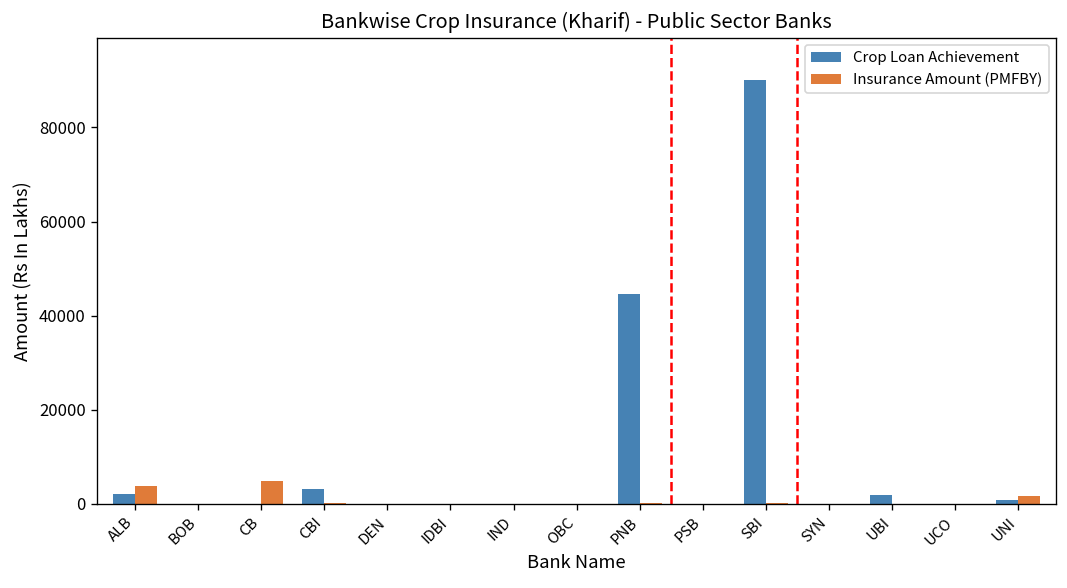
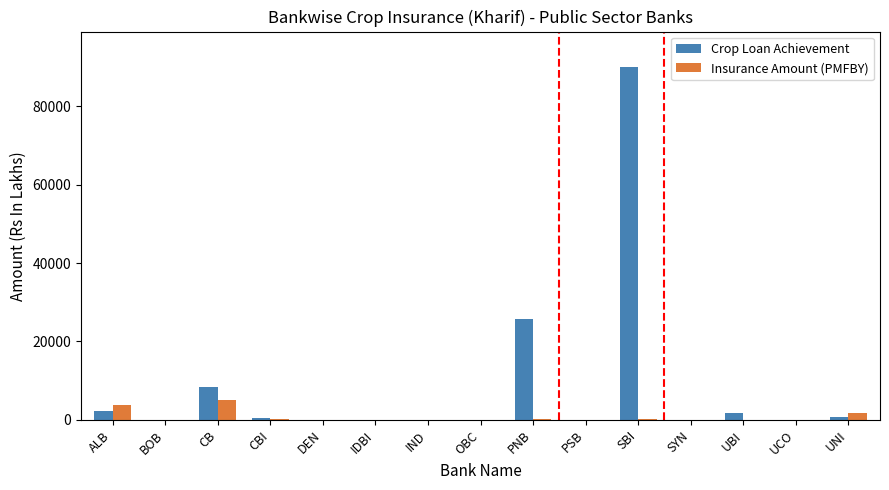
  {
    "Crop Loan Achievement": {
      "ALB": 2000,
-     "CB": 0,
-     "CBI": 3000,
-     "PNB": 45000,
+     "CB": 8000,
+     "CBI": 1000,
+     "PNB": 26000,
      "PSB": 0,
      "SBI": 90000,
      "UBI": 2000,
      "UCO": 0,
      "UNI": 1000
    },
    "Insurance Amount (PMFBY)": {
      "ALB": 4000,
      "CB": 5000,
      "IDBI": 0,
      "OBC": 0,
      "SYN": 0,
      "UCO": 0,
      "UNI": 2000
    }
  }
